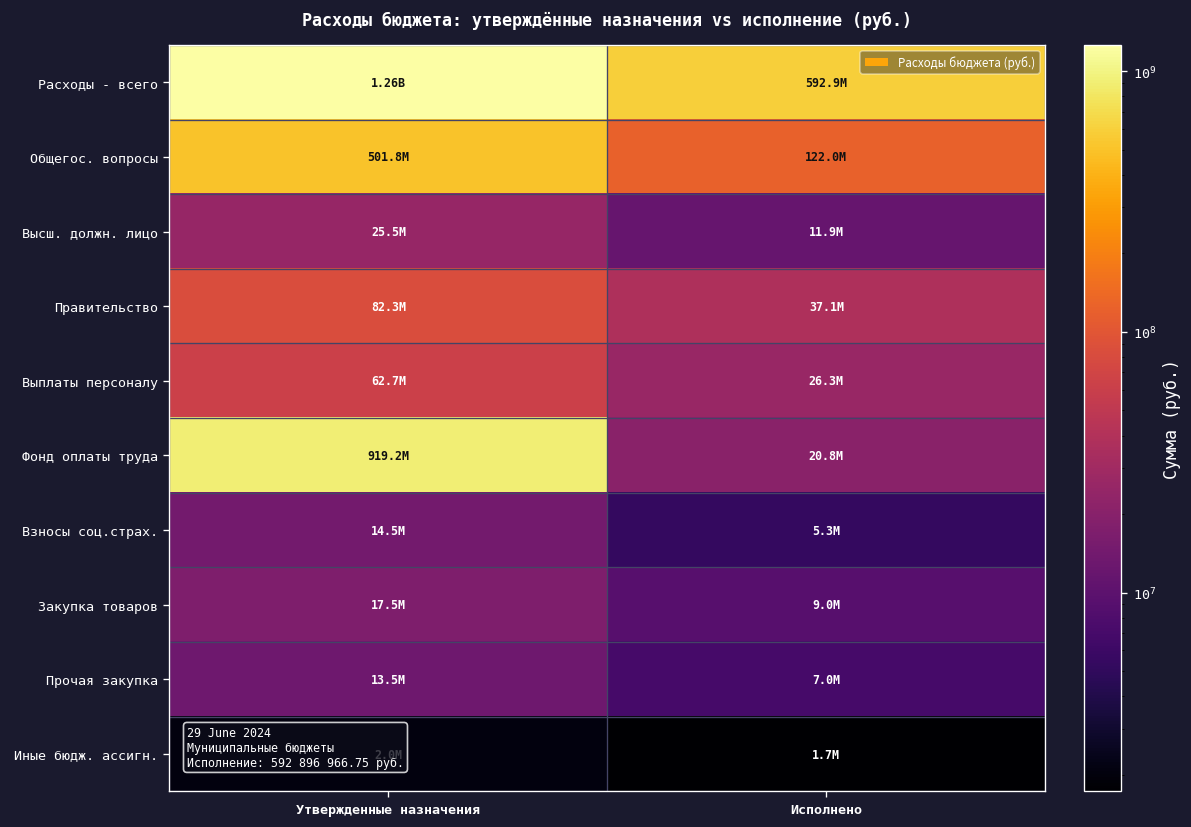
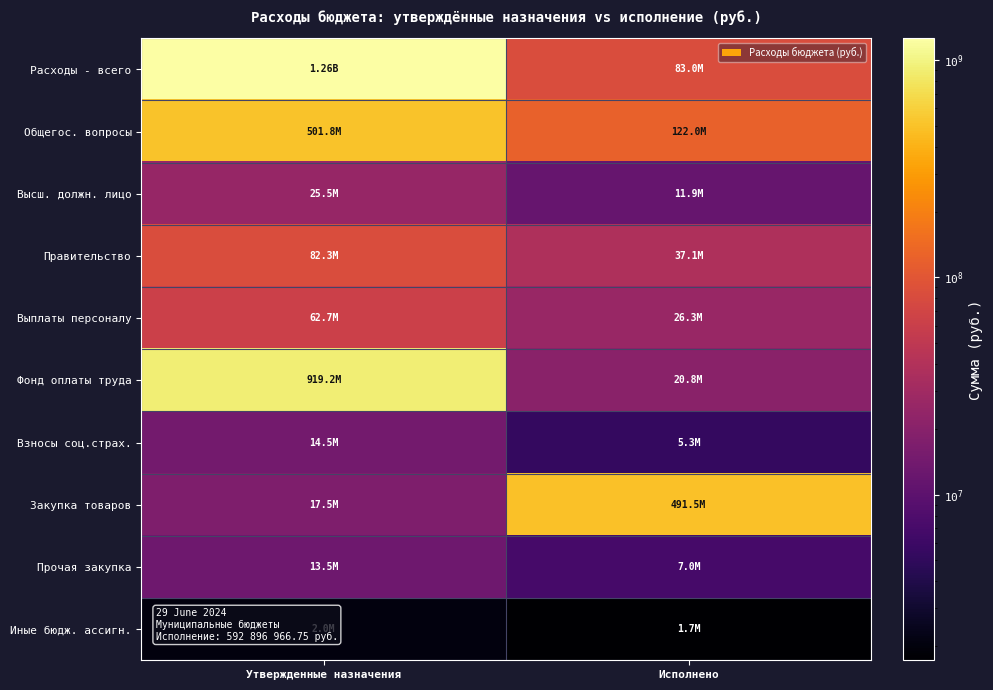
  {
    "Расходы - всего": {
      "Утвержденные назначения": "1.26B",
-     "Исполнено": "592.9M"
+     "Исполнено": "83.0M"
    },
    "Общегос. вопросы": {
      "Утвержденные назначения": "501.8M",
      "Исполнено": "122.0M"
    },
    "Высш. должн. лицо": {
      "Утвержденные назначения": "25.5M",
      "Исполнено": "11.9M"
    },
    "Правительство": {
      "Утвержденные назначения": "82.3M",
      "Исполнено": "37.1M"
    },
    "Выплаты персоналу": {
      "Утвержденные назначения": "62.7M",
      "Исполнено": "26.3M"
    },
    "Фонд оплаты труда": {
      "Утвержденные назначения": "919.2M",
      "Исполнено": "20.8M"
    },
    "Взносы соц.страх.": {
      "Утвержденные назначения": "14.5M",
      "Исполнено": "5.3M"
    },
    "Закупка товаров": {
      "Утвержденные назначения": "17.5M",
-     "Исполнено": "9.0M"
+     "Исполнено": "491.5M"
    },
    "Прочая закупка": {
      "Утвержденные назначения": "13.5M",
      "Исполнено": "7.0M"
    },
    "Иные бюдж. ассигн.": {
      "Исполнено": "1.7M"
    }
  }
